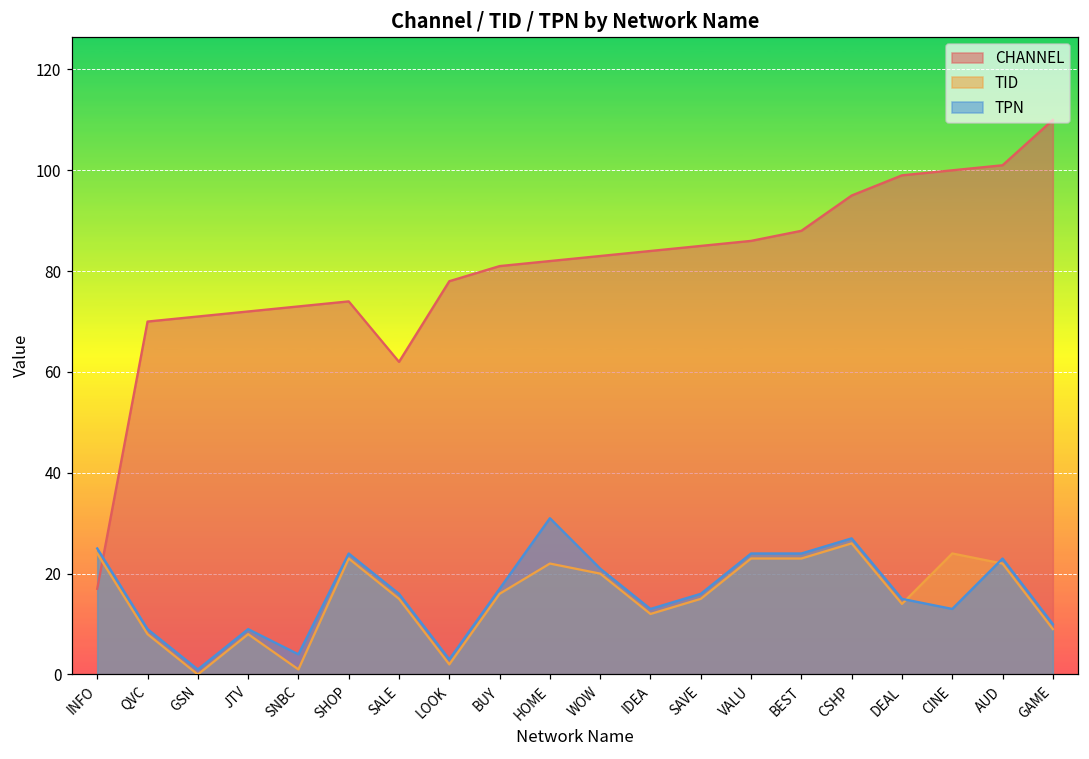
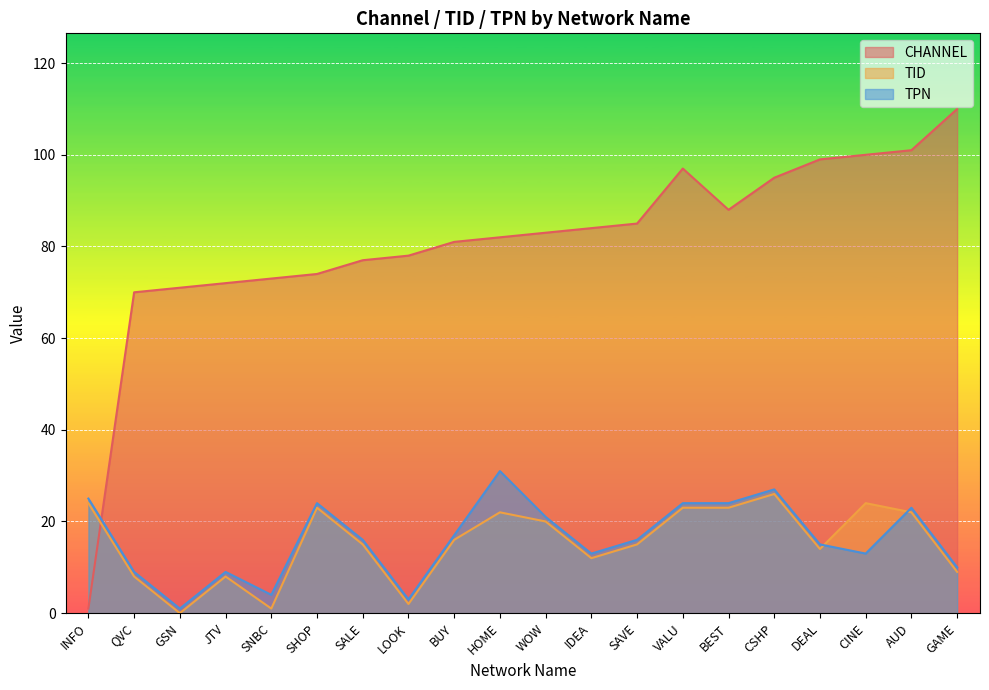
  {
    "CHANNEL": {
-     "INFO": 17,
+     "INFO": 1,
      "QVC": 70,
      "GSN": 71,
      "JTV": 72,
      "SNBC": 73,
      "SHOP": 74,
-     "SALE": 62,
+     "SALE": 77,
      "LOOK": 78,
      "BUY": 81,
      "HOME": 82,
      "WOW": 83,
      "IDEA": 84,
      "SAVE": 85,
-     "VALU": 86,
+     "VALU": 97,
      "BEST": 88,
      "CSHP": 95,
      "DEAL": 99,
      "CINE": 100,
      "AUD": 101,
      "GAME": 110
    },
    "TID": {
      "INFO": 24,
      "QVC": 8,
      "GSN": 0,
      "JTV": 8,
      "SNBC": 1,
      "SHOP": 23,
      "SALE": 15,
      "LOOK": 2,
      "BUY": 16,
      "HOME": 22,
      "WOW": 20,
      "IDEA": 12,
      "SAVE": 15,
      "VALU": 23,
      "BEST": 23,
      "CSHP": 26,
      "DEAL": 14,
      "CINE": 24,
      "AUD": 22,
      "GAME": 9
    },
    "TPN": {
      "INFO": 25,
      "QVC": 9,
      "GSN": 1,
      "JTV": 9,
      "SNBC": 4,
      "SHOP": 24,
      "SALE": 16,
      "LOOK": 3,
      "BUY": 17,
      "HOME": 31,
      "WOW": 21,
      "IDEA": 13,
      "SAVE": 16,
      "VALU": 24,
      "BEST": 24,
      "CSHP": 27,
      "DEAL": 15,
      "CINE": 13,
      "AUD": 23,
      "GAME": 10
    }
  }
